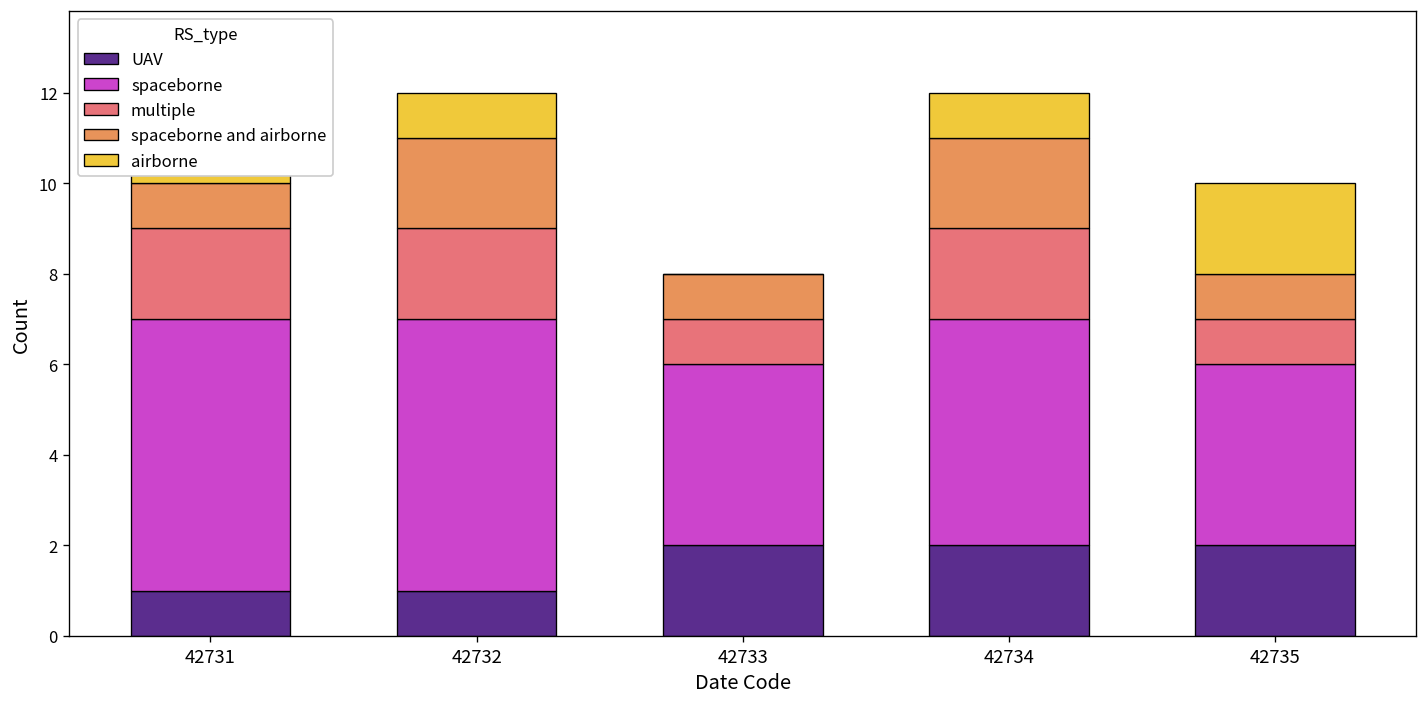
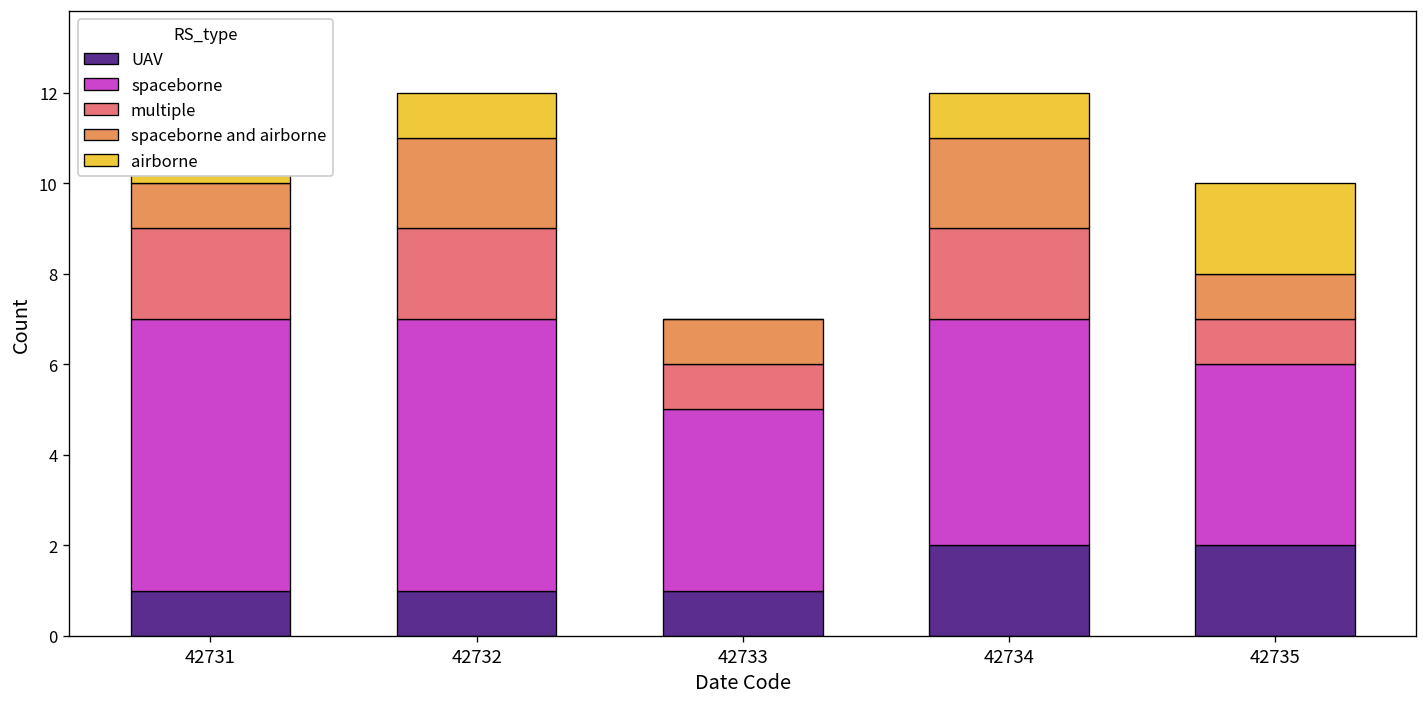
  {
    "UAV": {
      "42731": 1,
      "42732": 1,
-     "42733": 2,
+     "42733": 1,
      "42734": 2,
      "42735": 2
    },
    "spaceborne": {
      "42731": 6,
      "42732": 6,
      "42733": 4,
      "42734": 5,
      "42735": 4
    },
    "airborne": {
      "42732": 1,
      "42733": 0,
      "42734": 1,
      "42735": 2
    }
  }
